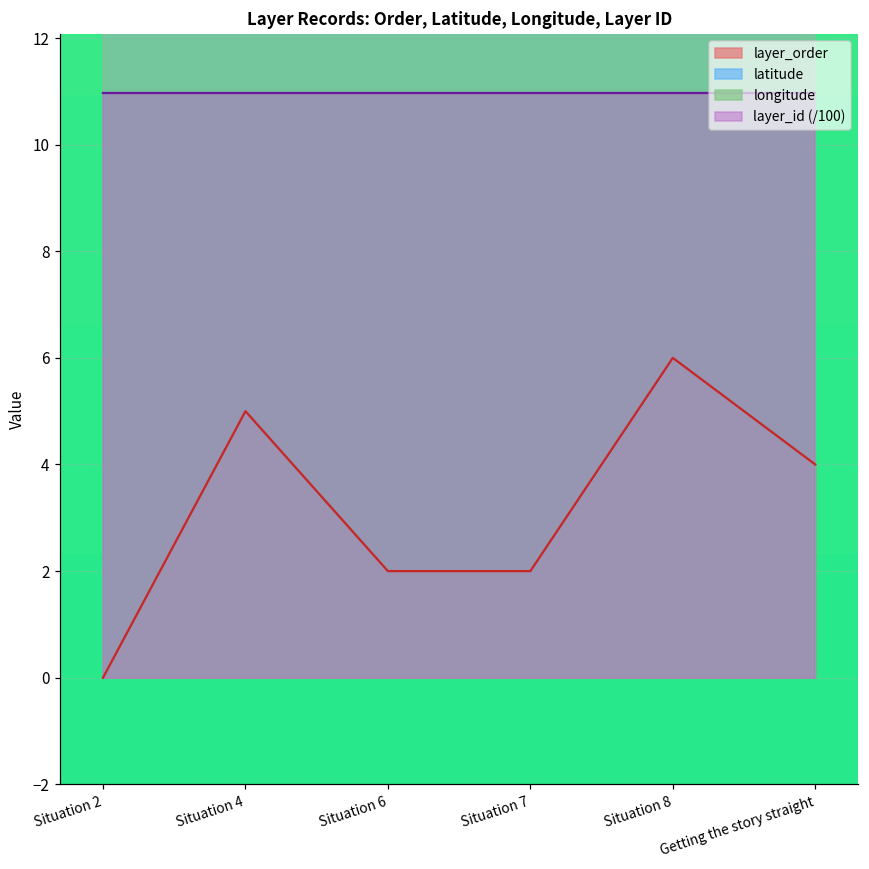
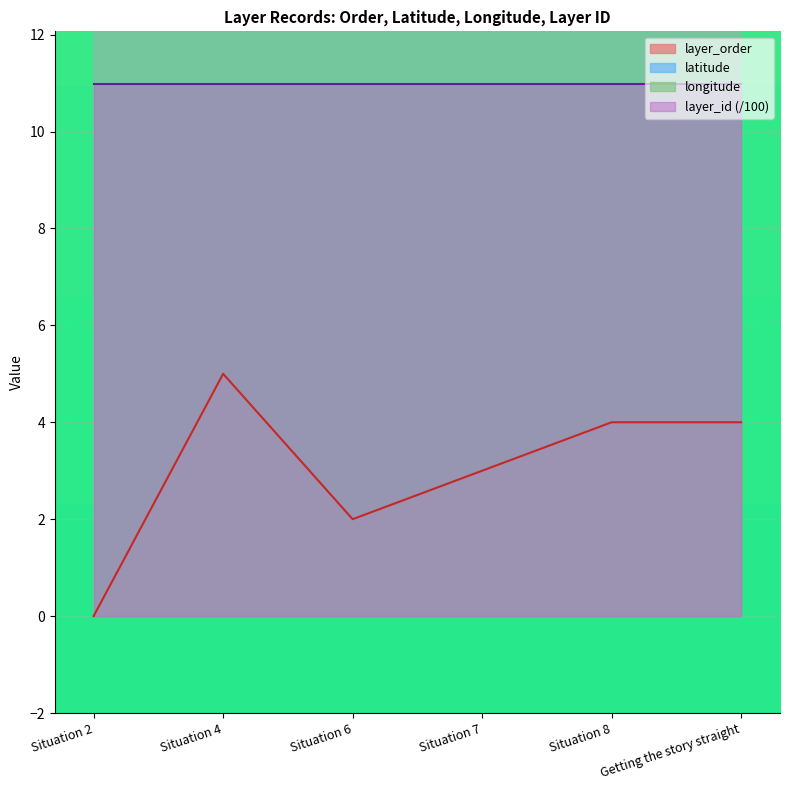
  {
    "layer_order": {
      "Situation 2": 0,
      "Situation 4": 5,
      "Situation 6": 2,
-     "Situation 7": 2,
-     "Situation 8": 6,
+     "Situation 7": 3,
+     "Situation 8": 4,
      "Getting the story straight": 4
    },
    "layer_id (/100)": {
      "Situation 2": 11,
      "Situation 4": 11,
      "Situation 6": 11,
      "Situation 7": 11,
      "Situation 8": 11
    }
  }
